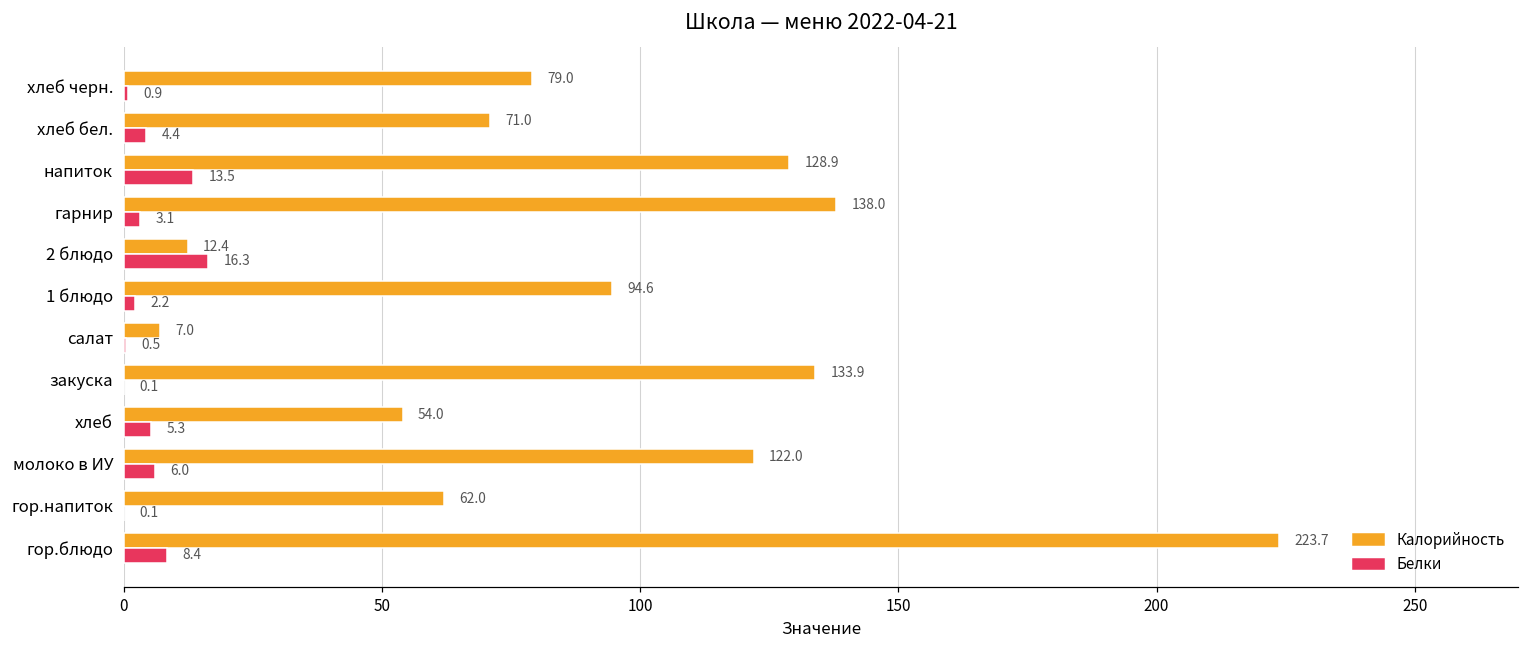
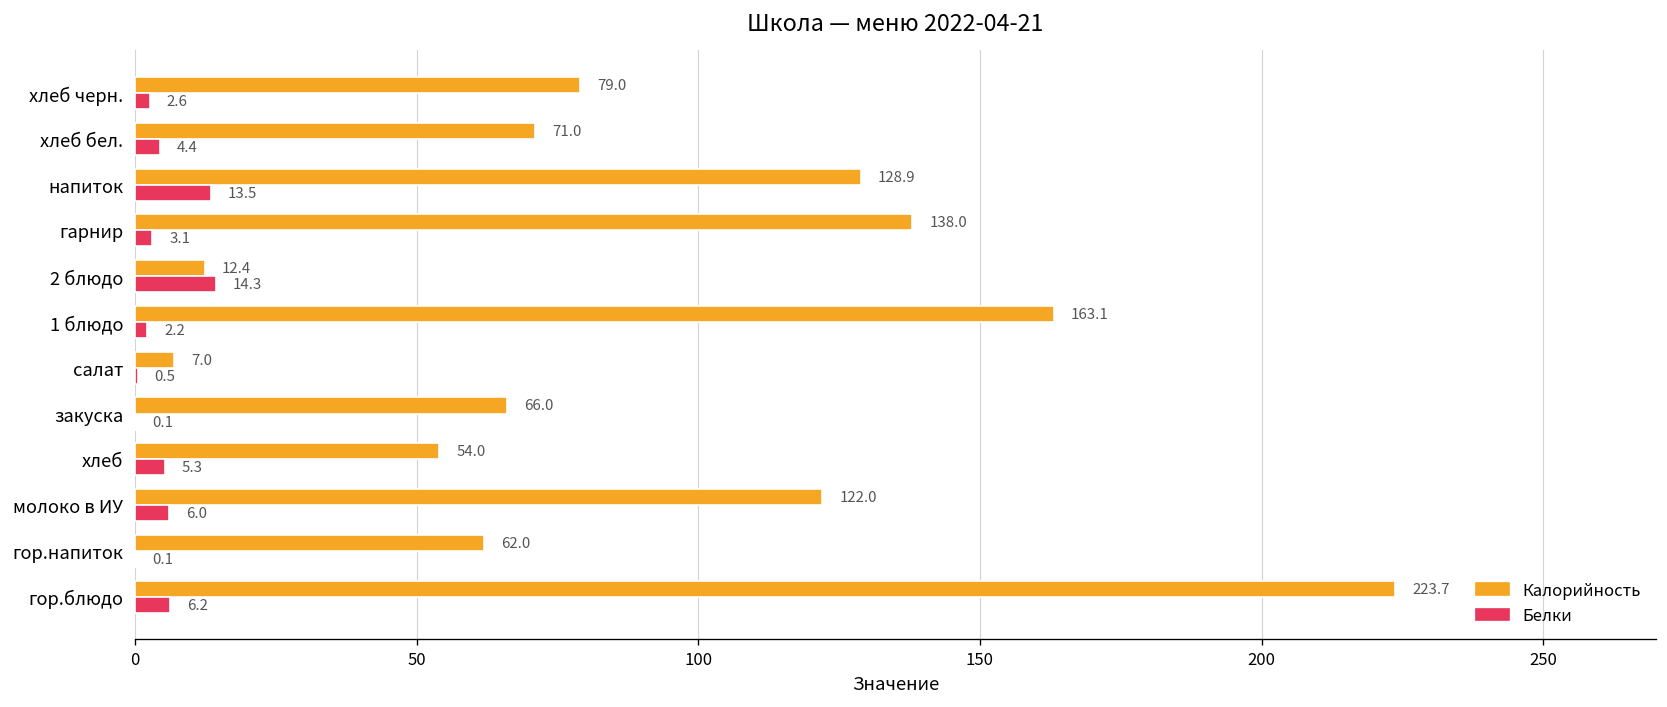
  {
    "Калорийность": {
      "хлеб черн.": 79.0,
      "хлеб бел.": 71.0,
      "напиток": 128.9,
      "гарнир": 138.0,
      "2 блюдо": 12.4,
-     "1 блюдо": 94.6,
+     "1 блюдо": 163.1,
      "салат": 7.0,
-     "закуска": 133.9,
+     "закуска": 66.0,
      "хлеб": 54.0,
      "молоко в ИУ": 122.0,
      "гор.напиток": 62.0,
      "гор.блюдо": 223.7
    },
    "Белки": {
-     "хлеб черн.": 0.9,
+     "хлеб черн.": 2.6,
      "хлеб бел.": 4.4,
      "напиток": 13.5,
      "гарнир": 3.1,
-     "2 блюдо": 16.3,
+     "2 блюдо": 14.3,
      "1 блюдо": 2.2,
      "салат": 0.5,
      "закуска": 0.1,
      "хлеб": 5.3,
      "молоко в ИУ": 6.0,
      "гор.напиток": 0.1,
-     "гор.блюдо": 8.4
+     "гор.блюдо": 6.2
    }
  }
